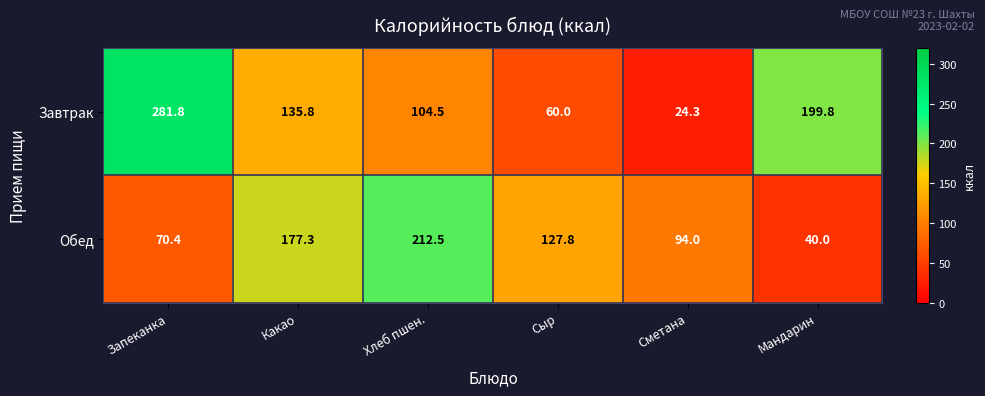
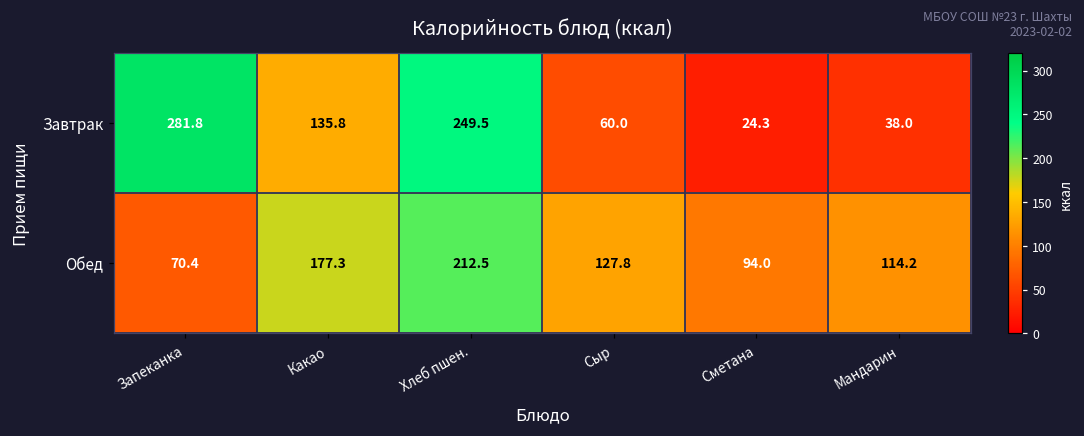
  {
    "Завтрак": {
      "Запеканка": 281.8,
      "Какао": 135.8,
-     "Хлеб пшен.": 104.5,
+     "Хлеб пшен.": 249.5,
      "Сыр": 60.0,
      "Сметана": 24.3,
-     "Мандарин": 199.8
+     "Мандарин": 38.0
    },
    "Обед": {
      "Запеканка": 70.4,
      "Какао": 177.3,
      "Хлеб пшен.": 212.5,
      "Сыр": 127.8,
      "Сметана": 94.0,
-     "Мандарин": 40.0
+     "Мандарин": 114.2
    }
  }
